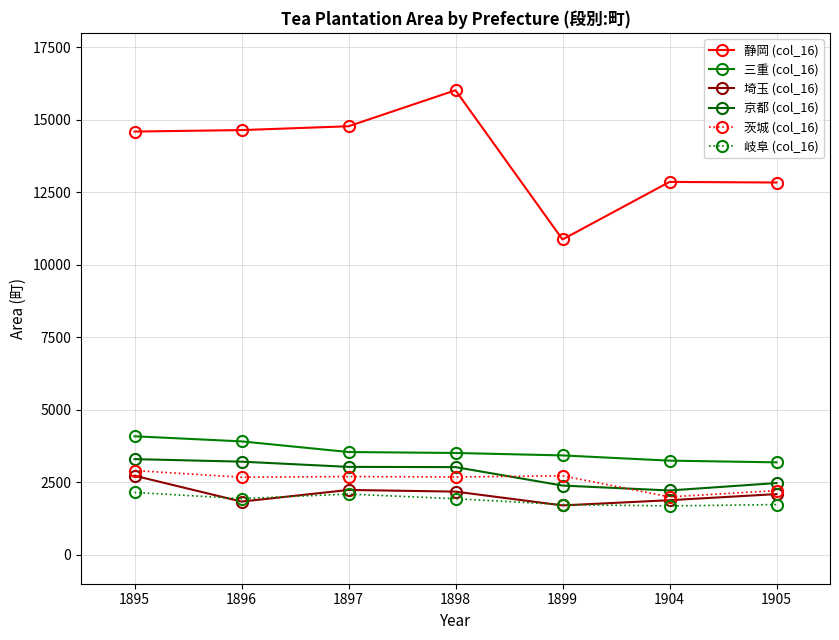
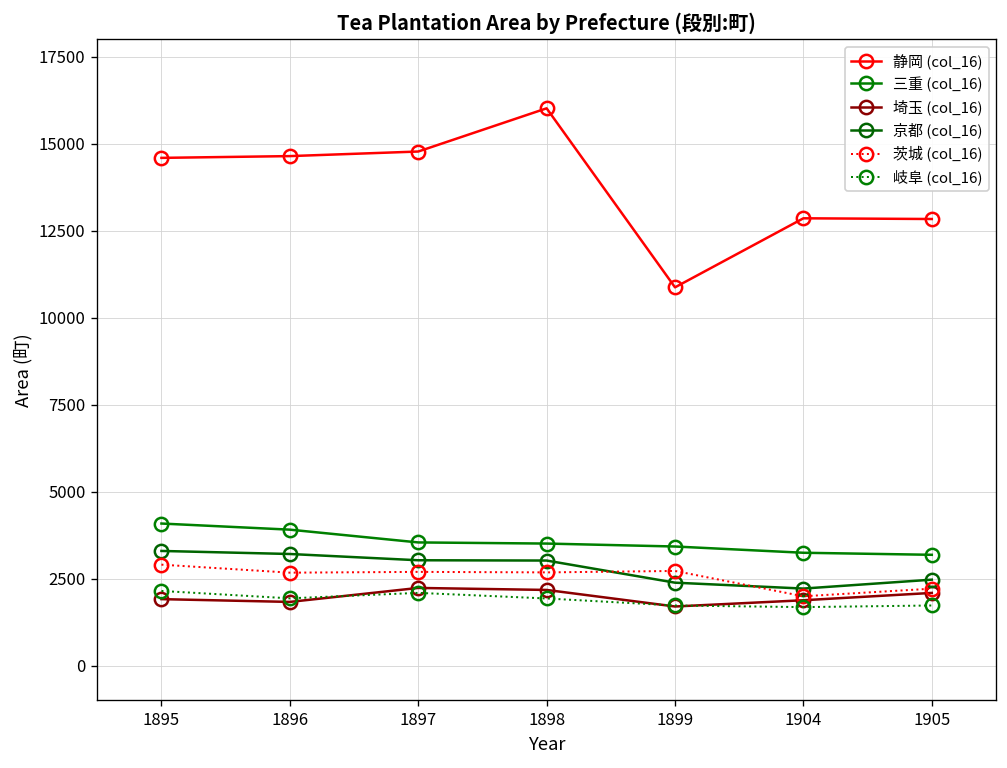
  {
    "埼玉 (col_16)": {
-     "1895": 2700,
+     "1895": 1900,
      "1896": 1800,
      "1897": 2200,
      "1898": 2200,
      "1904": 1900,
      "1905": 2100
    }
  }
